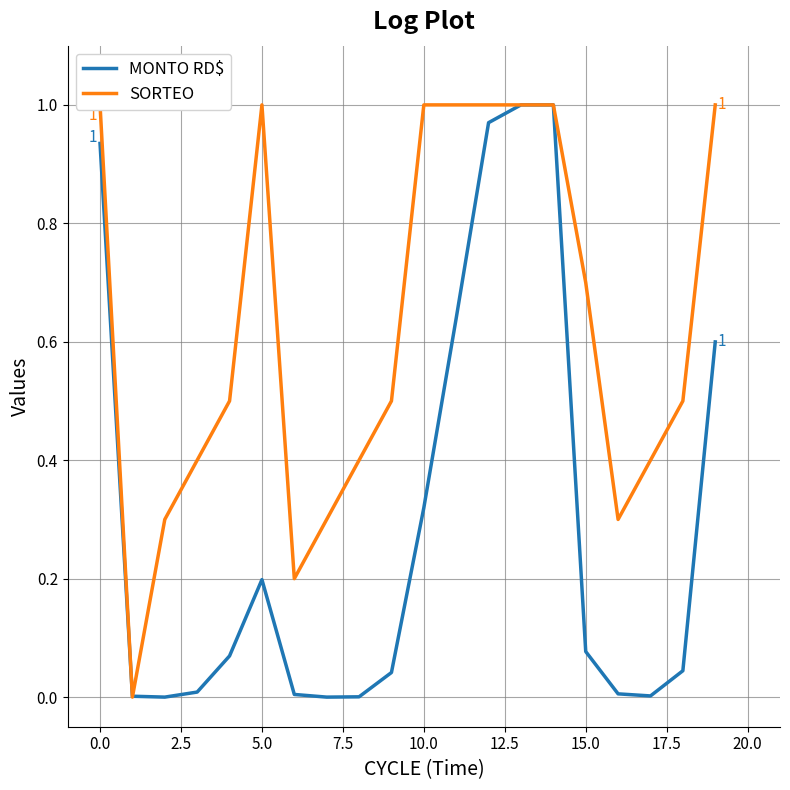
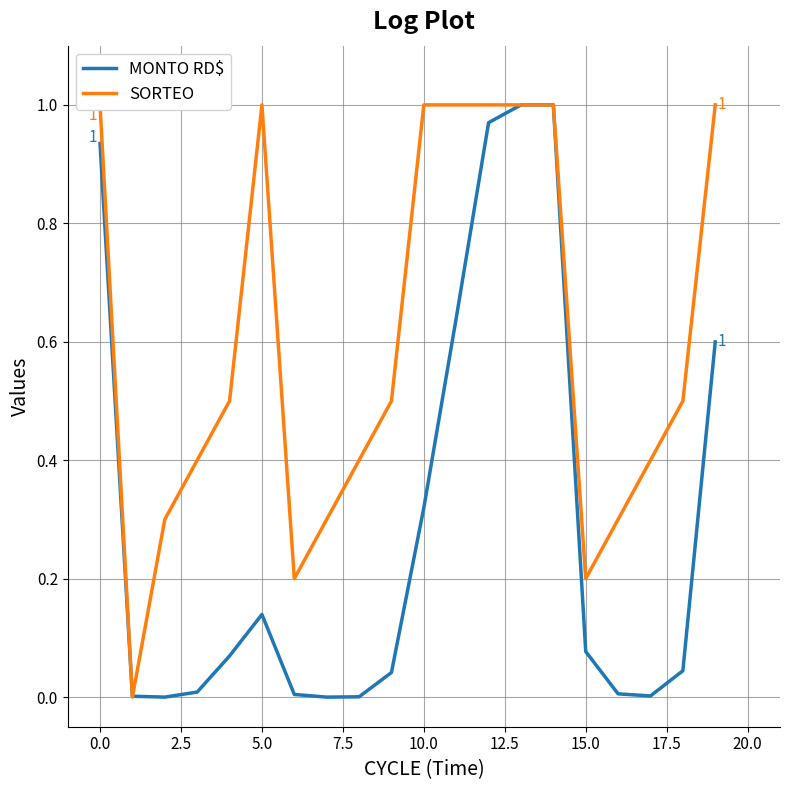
  {
    "MONTO RD$": {
-     "5.0": 0.20,
+     "5.0": 0.14,
      "10.0": 0.32,
      "15.0": 0.08
    },
    "SORTEO": {
      "5.0": 1.00,
      "10.0": 1.00,
-     "15.0": 0.70
+     "15.0": 0.20
    }
  }
